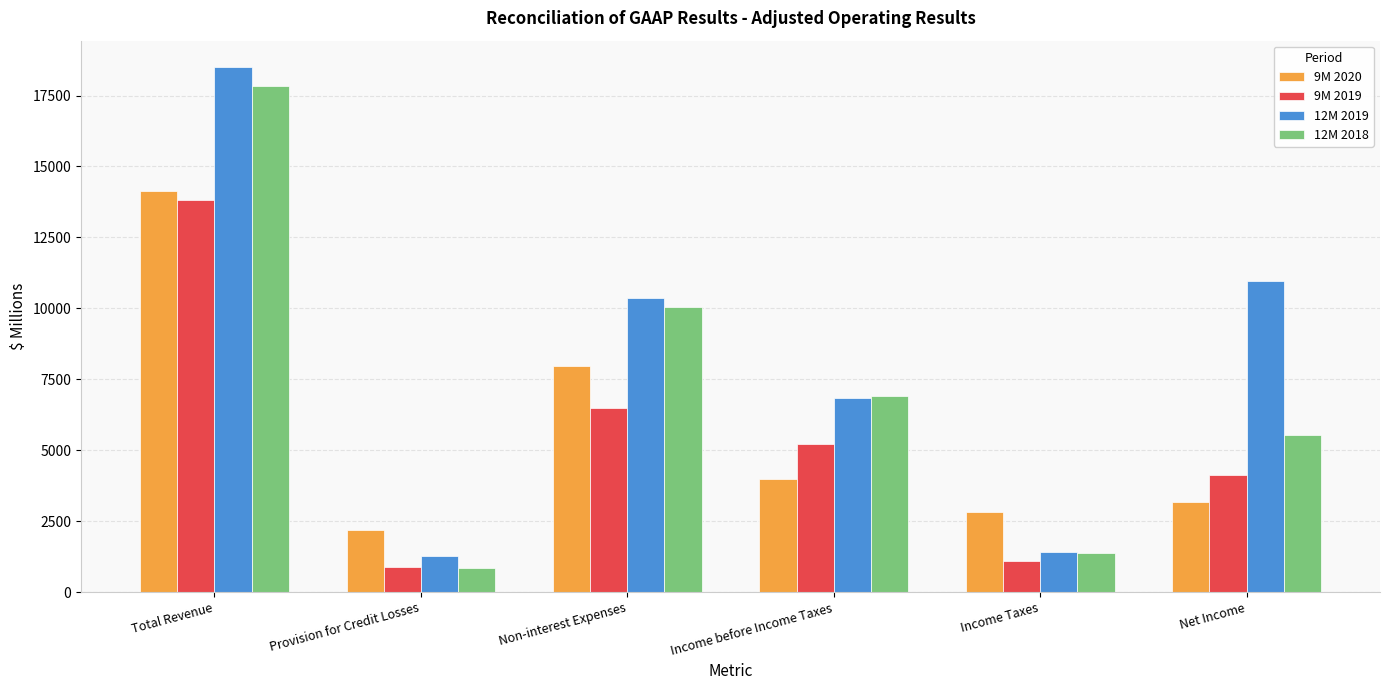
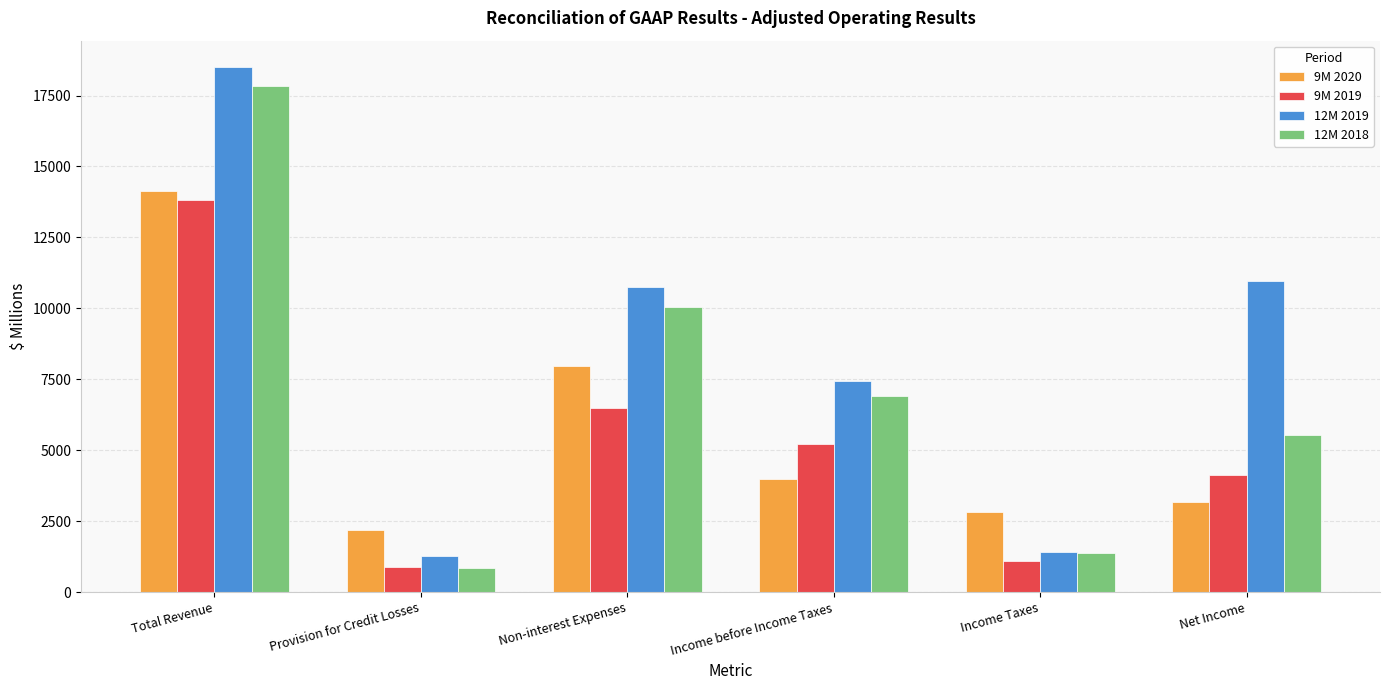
  {
    "9M 2020": {
      "Total Revenue": 14100,
      "Provision for Credit Losses": 2200,
      "Non-interest Expenses": 8000,
      "Income before Income Taxes": 4000,
      "Income Taxes": 2800,
      "Net Income": 3200
    },
    "9M 2019": {
      "Total Revenue": 13800,
      "Provision for Credit Losses": 900,
      "Non-interest Expenses": 6500,
      "Income before Income Taxes": 5200,
      "Income Taxes": 1100,
      "Net Income": 4100
    },
    "12M 2019": {
      "Total Revenue": 18500,
      "Provision for Credit Losses": 1300,
-     "Non-interest Expenses": 10400,
-     "Income before Income Taxes": 6900,
+     "Non-interest Expenses": 10800,
+     "Income before Income Taxes": 7400,
      "Income Taxes": 1400,
      "Net Income": 11000
    },
    "12M 2018": {
      "Total Revenue": 17800,
      "Provision for Credit Losses": 800,
      "Non-interest Expenses": 10100,
      "Income before Income Taxes": 6900,
      "Income Taxes": 1400,
      "Net Income": 5500
    }
  }
